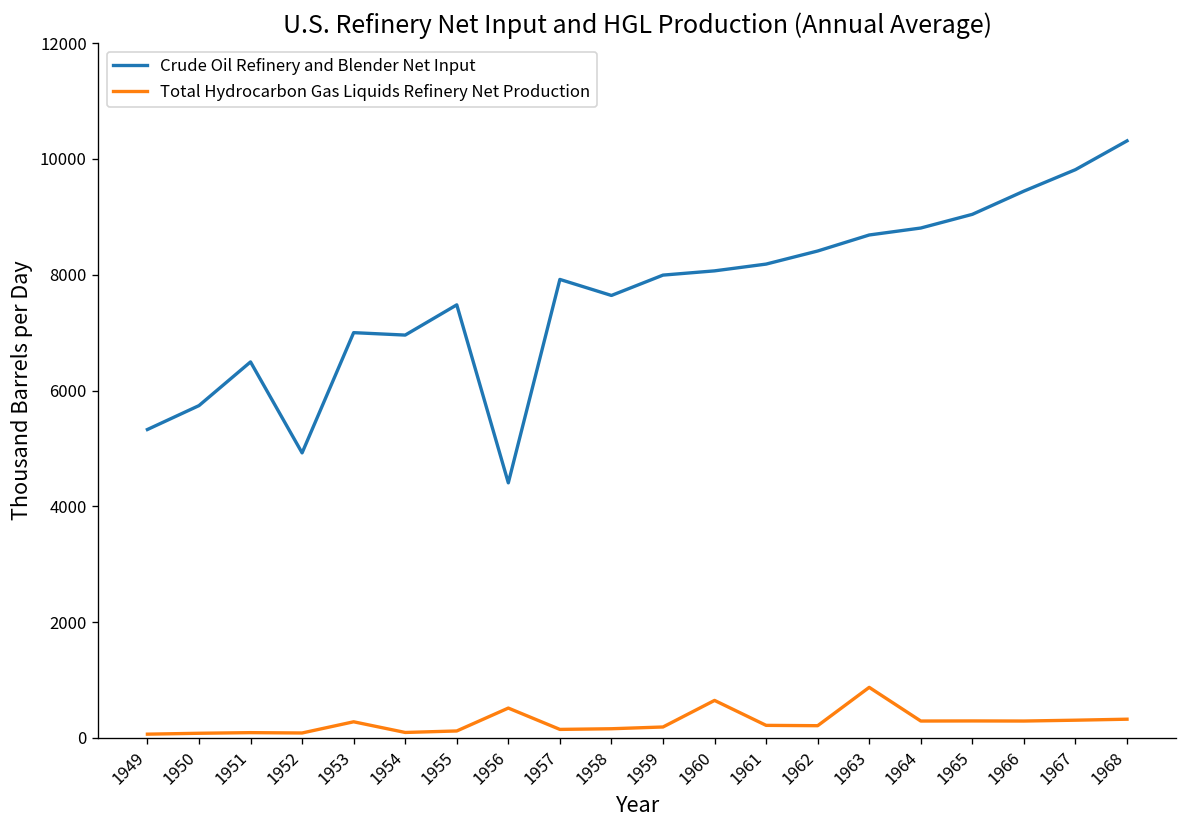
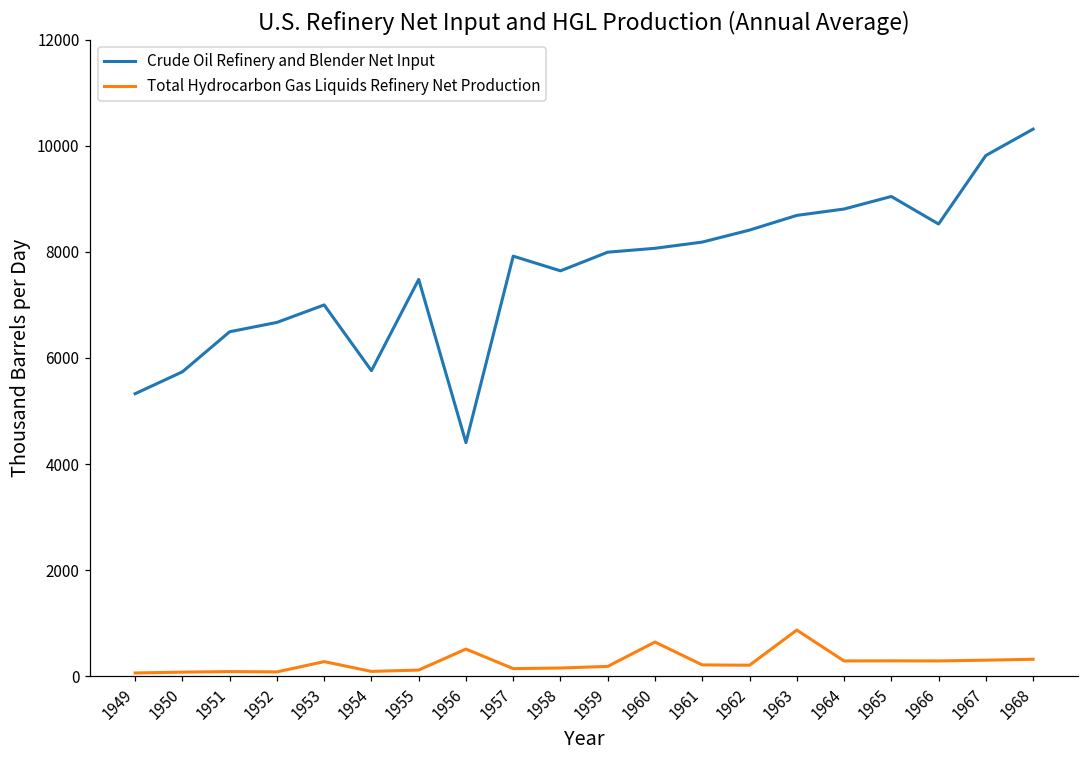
  {
    "Crude Oil Refinery and Blender Net Input": {
      "1949": 5300,
      "1950": 5700,
      "1951": 6500,
-     "1952": 4900,
+     "1952": 6700,
      "1953": 7000,
-     "1954": 7000,
+     "1954": 5800,
      "1955": 7500,
      "1956": 4400,
      "1957": 7900,
      "1958": 7600,
      "1959": 8000,
      "1960": 8100,
      "1961": 8200,
      "1962": 8400,
      "1963": 8700,
      "1964": 8800,
      "1965": 9000,
-     "1966": 9400,
+     "1966": 8500,
      "1967": 9800,
      "1968": 10300
    },
    "Total Hydrocarbon Gas Liquids Refinery Net Production": {
      "1949": 100,
      "1950": 100,
      "1951": 100,
      "1952": 100,
      "1953": 300,
      "1954": 100,
      "1955": 100,
      "1956": 500,
      "1957": 100,
      "1958": 200,
      "1959": 200,
      "1960": 600,
      "1961": 200,
      "1962": 200,
      "1963": 900,
      "1964": 300,
      "1965": 300,
      "1966": 300,
      "1967": 300,
      "1968": 300
    }
  }
